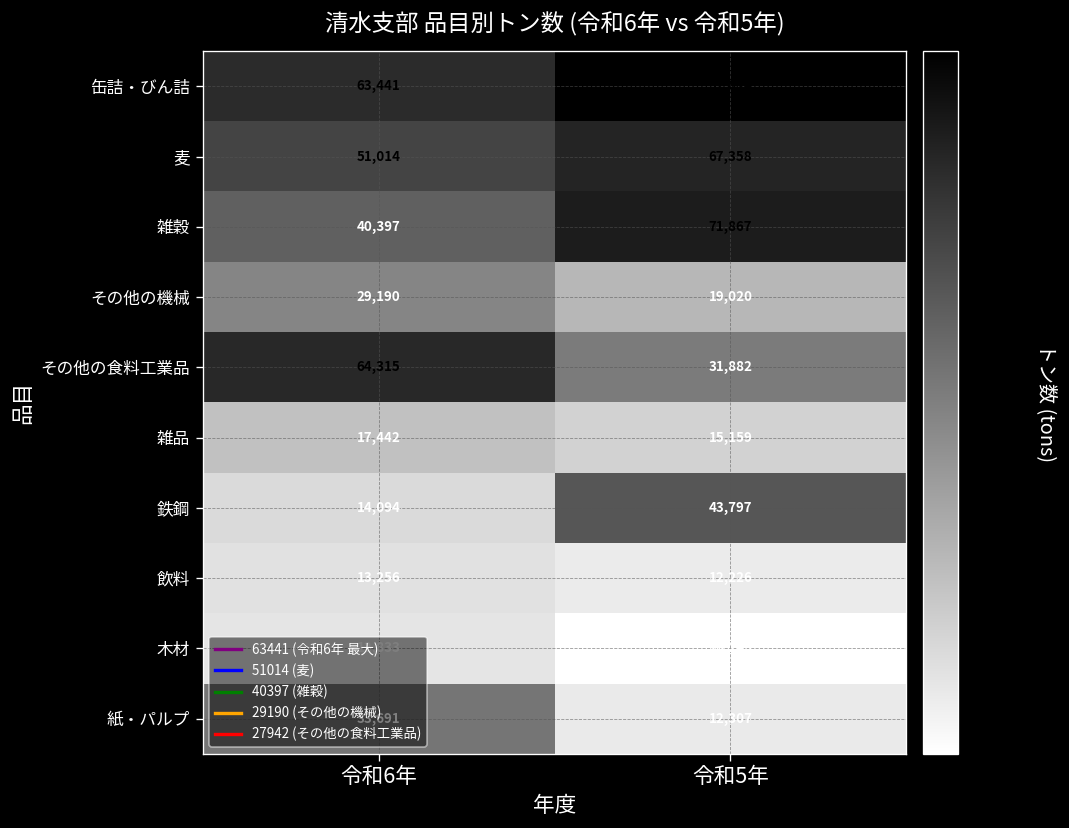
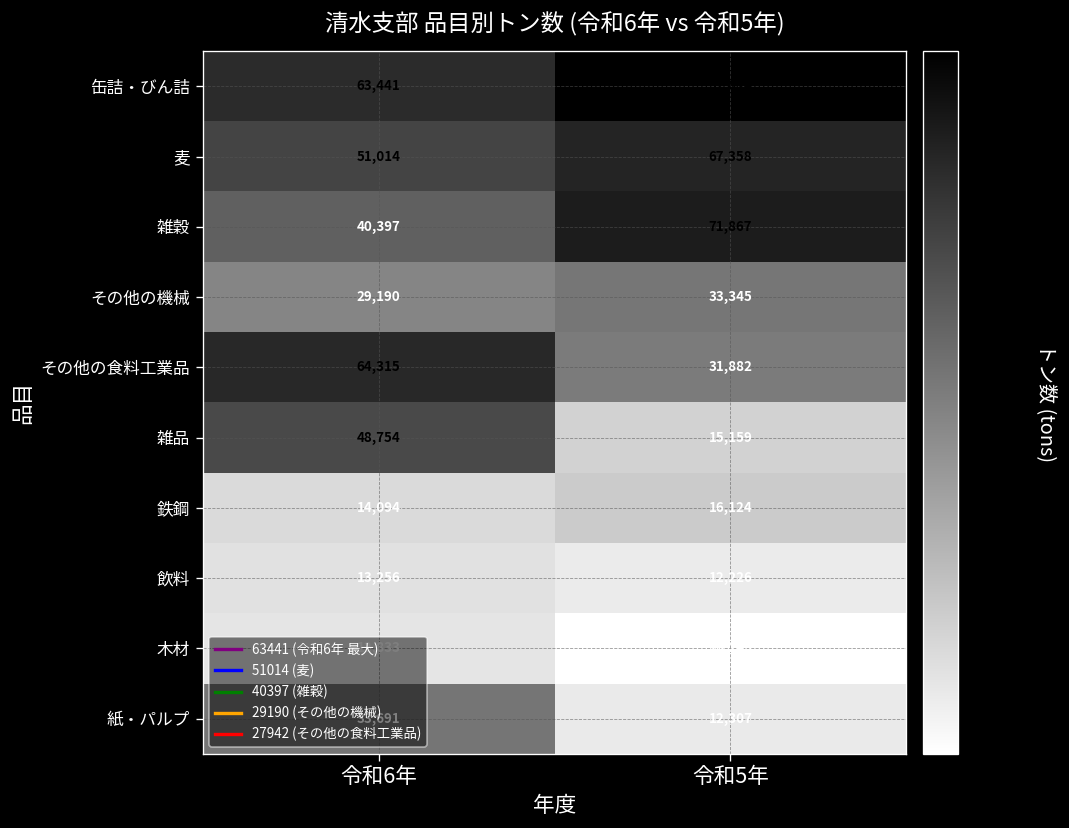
  {
    "麦": {
      "令和6年": "51,014"
    },
    "雑穀": {
      "令和6年": "40,397"
    },
    "その他の機械": {
      "令和6年": "29,190",
-     "令和5年": "19,020"
+     "令和5年": "33,345"
    },
    "その他の食料工業品": {
      "令和5年": "31,882"
    },
    "雑品": {
-     "令和6年": "17,442"
+     "令和6年": "48,754"
    },
    "鉄鋼": {
-     "令和5年": "43,797"
+     "令和5年": "16,124"
    }
  }
